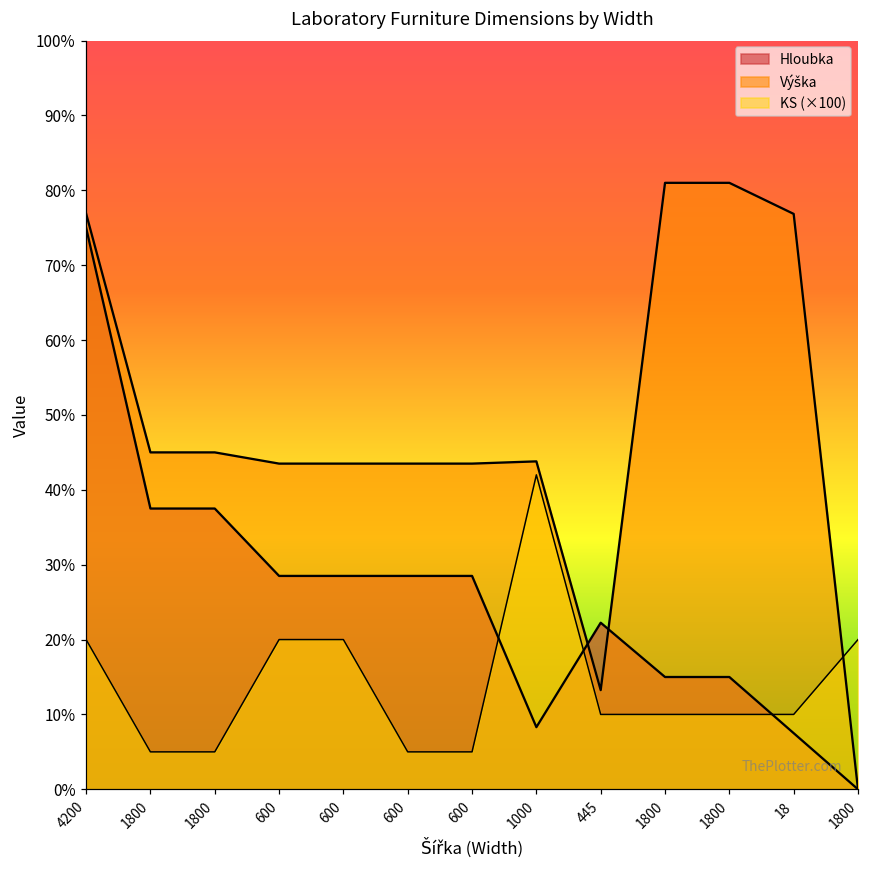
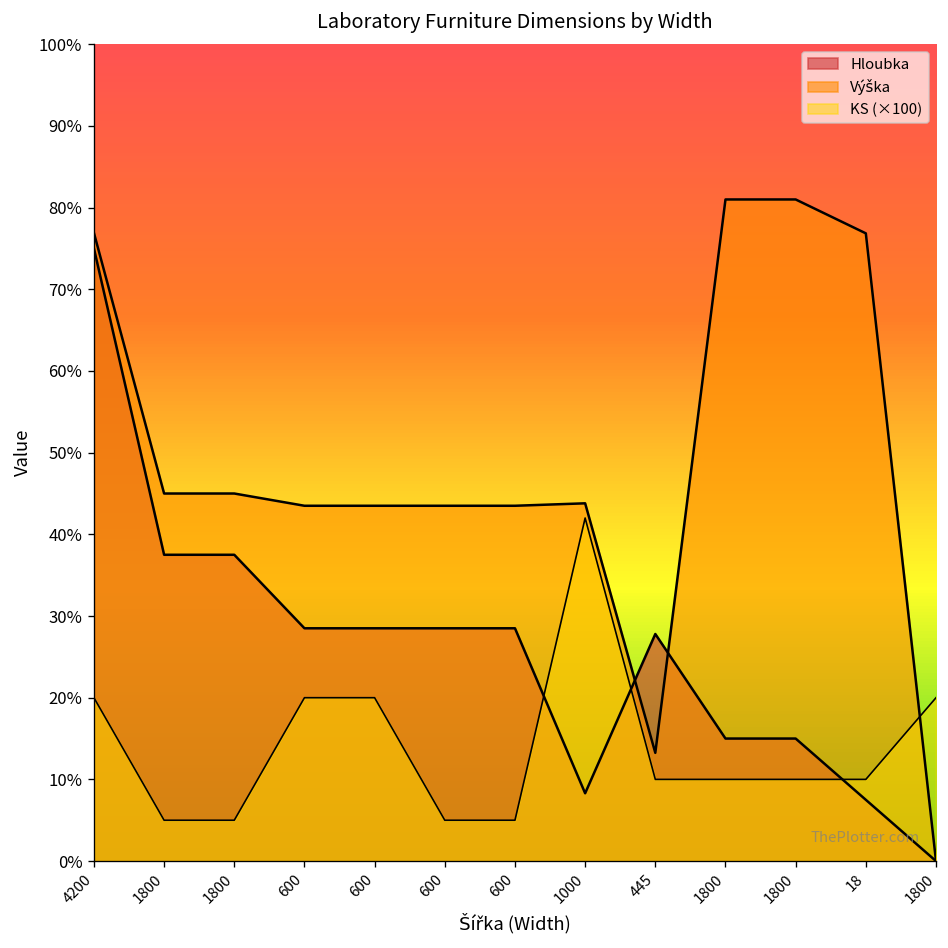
  {
    "Hloubka": {
      "4200": "75%",
      "1000": "8%",
-     "445": "22%",
+     "445": "28%",
      "18": "8%"
    },
    "Výška": {
      "4200": "77%",
      "1000": "44%",
      "445": "13%",
      "18": "77%"
    },
    "KS (×100)": {
      "4200": "20%",
      "1000": "42%",
      "445": "10%",
      "18": "10%"
    }
  }
